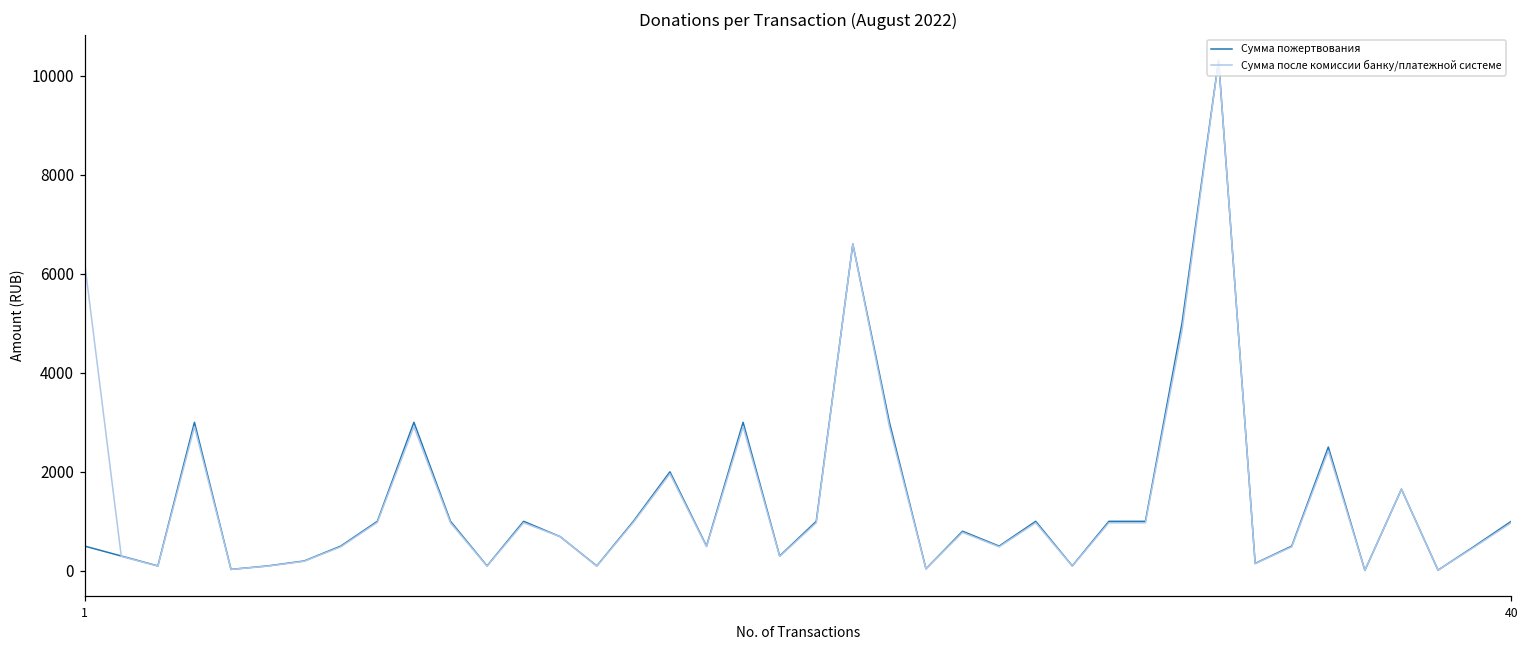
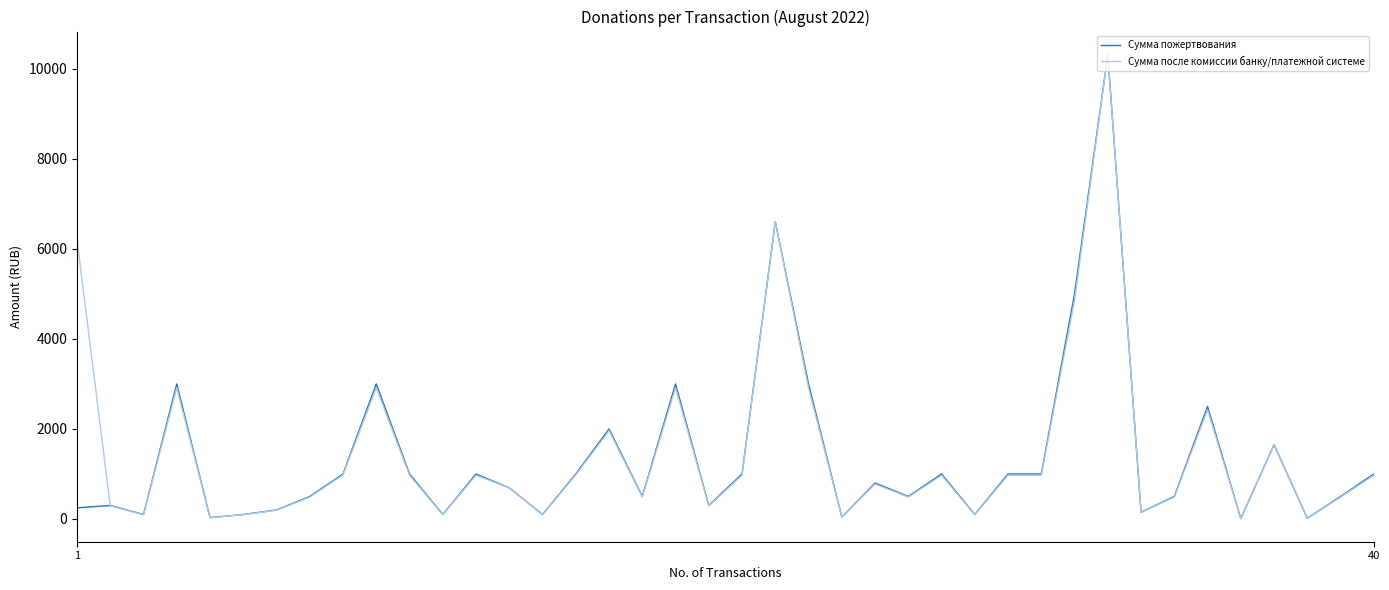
  {
    "Сумма пожертвования": {
-     "1": 500
+     "1": 200
    },
    "Сумма после комиссии банку/платежной системе": {
      "1": 6200
    }
  }
